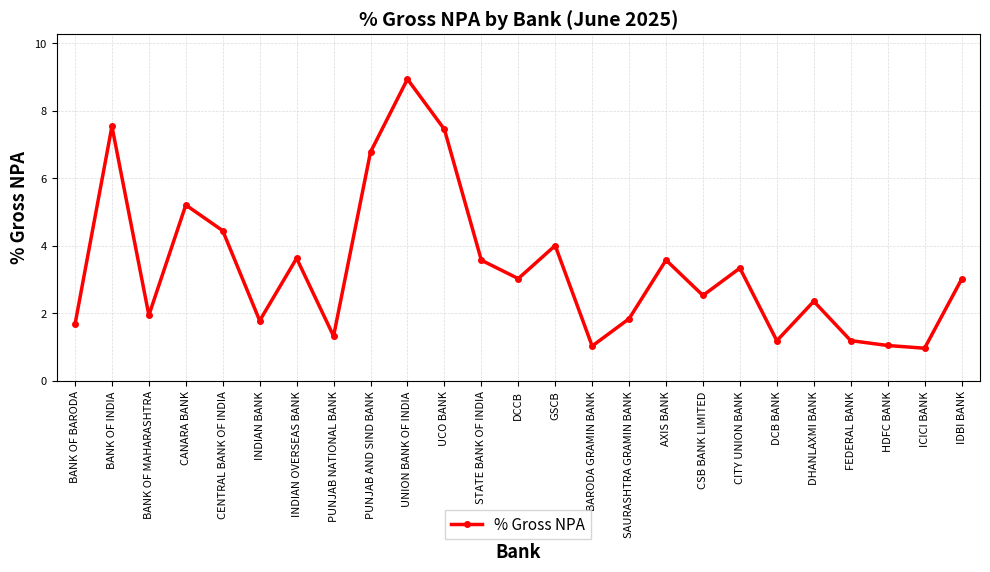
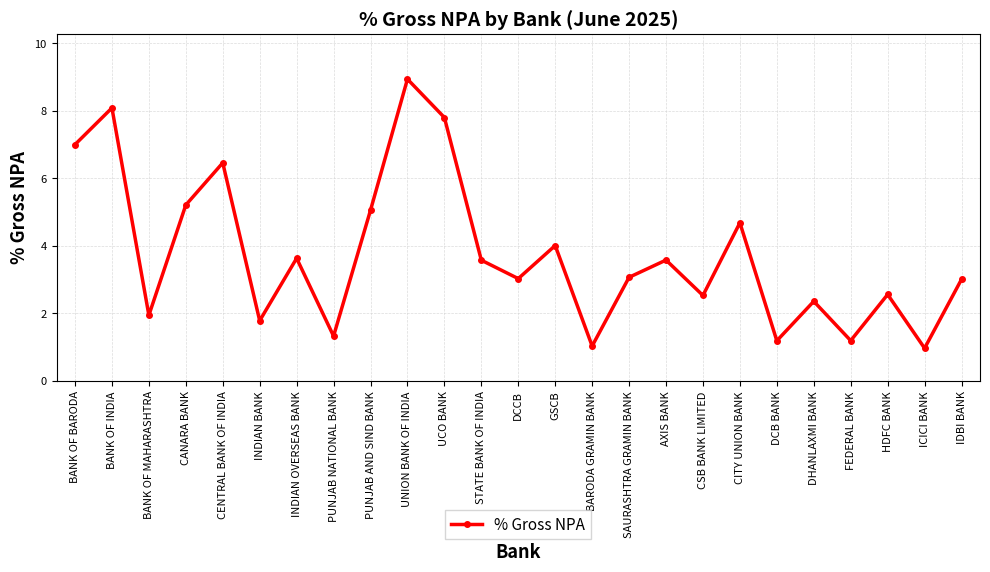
  {
-   "BANK OF BARODA": 1.7,
-   "BANK OF INDIA": 7.5,
+   "BANK OF BARODA": 7.0,
+   "BANK OF INDIA": 8.1,
    "BANK OF MAHARASHTRA": 1.9,
    "CANARA BANK": 5.2,
-   "CENTRAL BANK OF INDIA": 4.4,
+   "CENTRAL BANK OF INDIA": 6.5,
    "INDIAN BANK": 1.8,
    "INDIAN OVERSEAS BANK": 3.6,
    "PUNJAB NATIONAL BANK": 1.3,
-   "PUNJAB AND SIND BANK": 6.8,
+   "PUNJAB AND SIND BANK": 5.1,
    "UNION BANK OF INDIA": 8.9,
-   "UCO BANK": 7.4,
+   "UCO BANK": 7.8,
    "STATE BANK OF INDIA": 3.6,
    "DCCB": 3.0,
    "GSCB": 4.0,
    "BARODA GRAMIN BANK": 1.0,
-   "SAURASHTRA GRAMIN BANK": 1.8,
+   "SAURASHTRA GRAMIN BANK": 3.1,
    "AXIS BANK": 3.6,
    "CSB BANK LIMITED": 2.5,
-   "CITY UNION BANK": 3.3,
+   "CITY UNION BANK": 4.7,
    "DCB BANK": 1.2,
    "DHANLAXMI BANK": 2.4,
    "FEDERAL BANK": 1.2,
-   "HDFC BANK": 1.1,
+   "HDFC BANK": 2.6,
    "ICICI BANK": 1.0,
    "IDBI BANK": 3.0
  }
